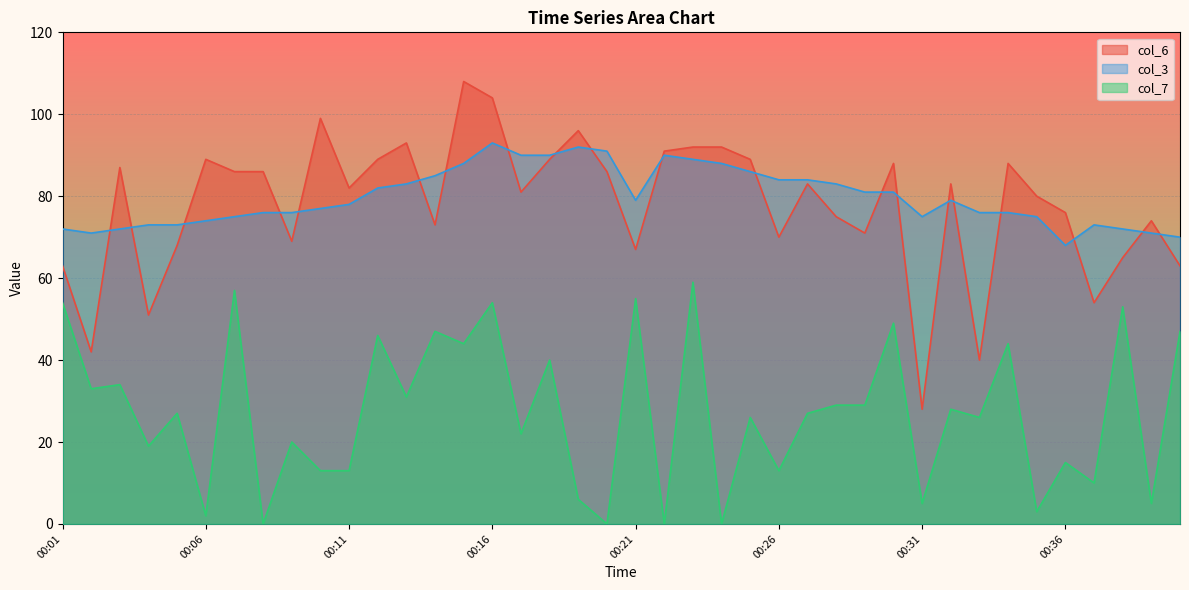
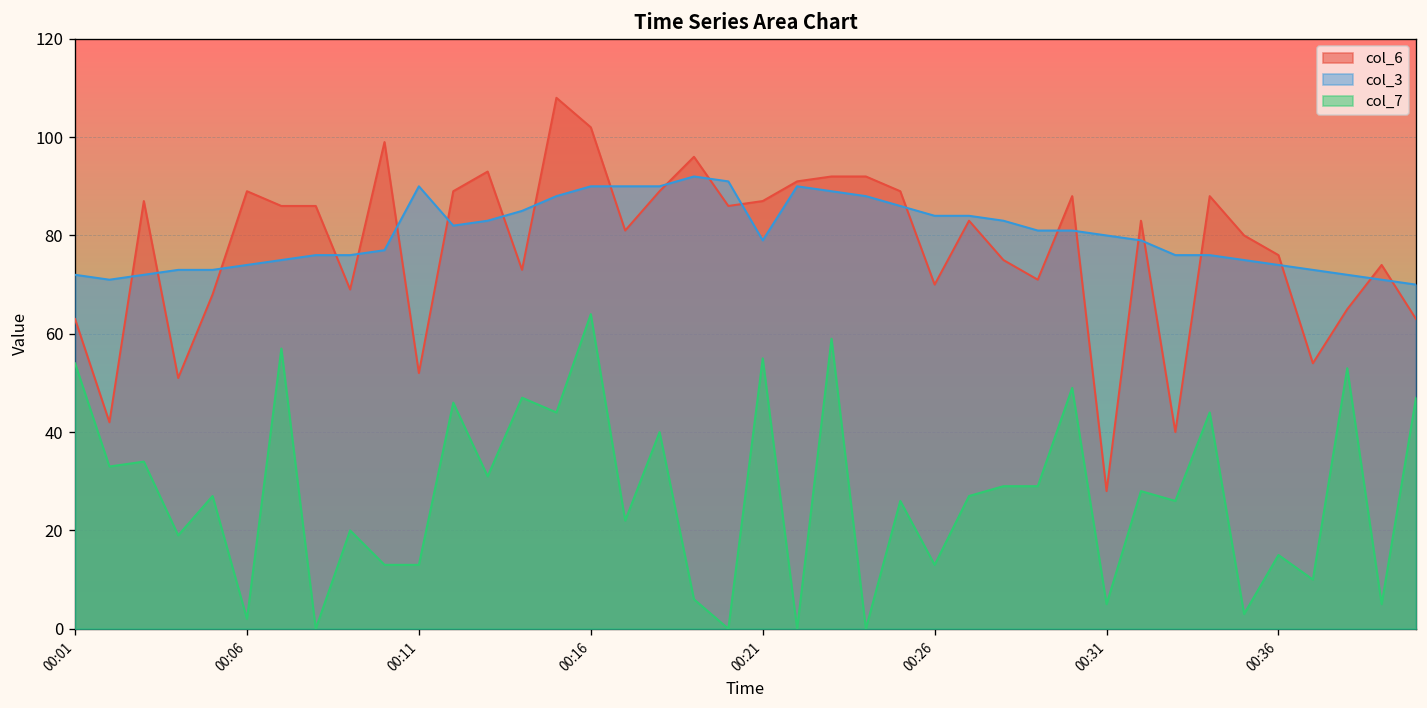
  {
    "col_6": {
      "00:01": 63,
      "00:06": 89,
-     "00:11": 82,
-     "00:16": 104,
-     "00:21": 67,
+     "00:11": 52,
+     "00:16": 102,
+     "00:21": 87,
      "00:26": 70,
      "00:31": 28,
      "00:36": 76
    },
    "col_3": {
      "00:01": 72,
      "00:06": 74,
-     "00:11": 78,
-     "00:16": 93,
+     "00:11": 90,
+     "00:16": 90,
      "00:21": 79,
      "00:26": 84,
-     "00:31": 75,
-     "00:36": 68
+     "00:31": 80,
+     "00:36": 74
    },
    "col_7": {
      "00:01": 54,
      "00:06": 2,
      "00:11": 13,
-     "00:16": 54,
+     "00:16": 64,
      "00:21": 55,
      "00:26": 13,
      "00:31": 5,
      "00:36": 15
    }
  }
